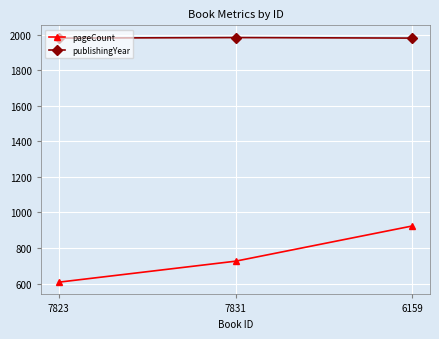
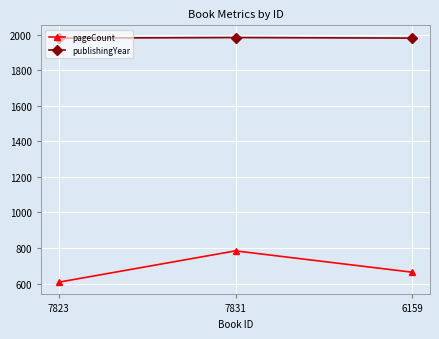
  {
    "pageCount": {
      "7823": 610,
-     "7831": 730,
-     "6159": 920
+     "7831": 780,
+     "6159": 660
    },
    "publishingYear": {
      "7831": 1980,
      "6159": 1980
    }
  }
